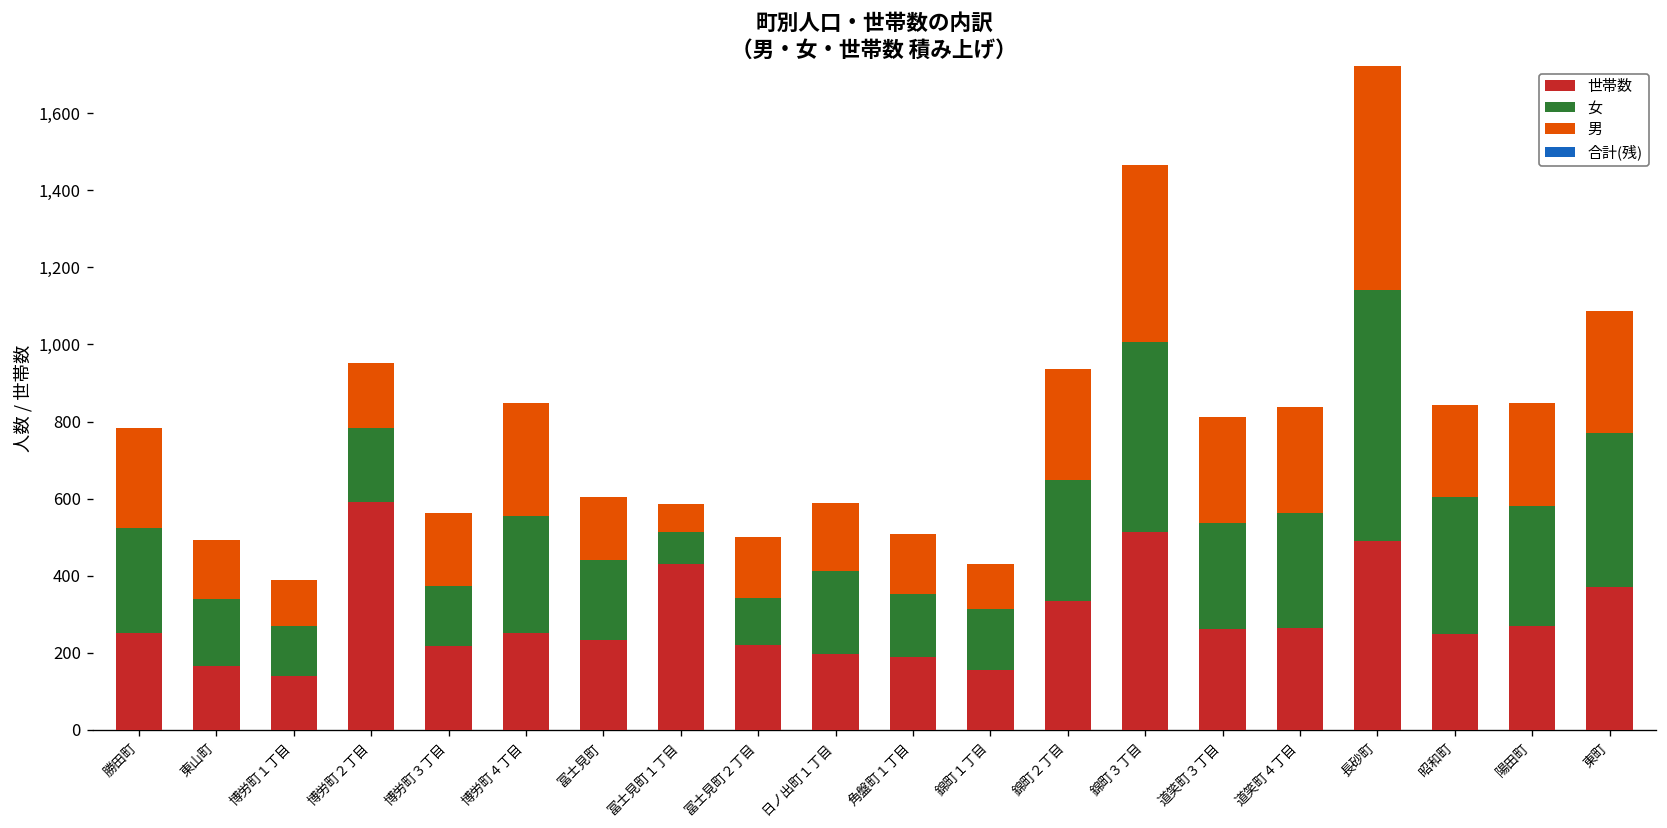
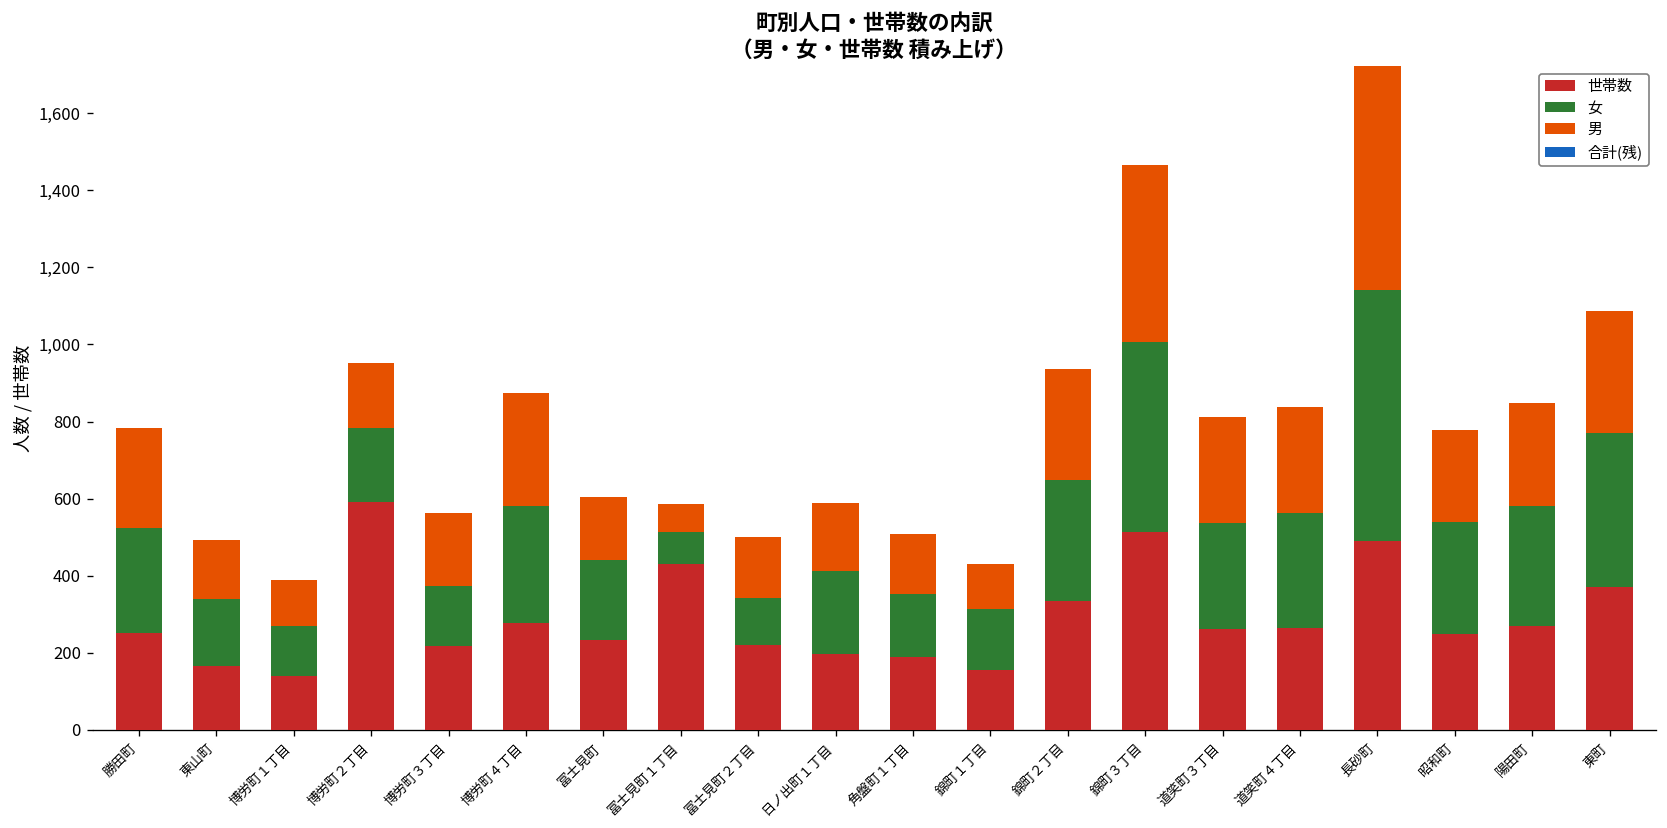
  {
    "世帯数": {
      "勝田町": 250,
      "東山町": 170,
      "博労町１丁目": 140,
      "博労町２丁目": 590,
      "博労町３丁目": 220,
-     "博労町４丁目": 250,
+     "博労町４丁目": 280,
      "冨士見町": 230,
      "冨士見町１丁目": 430,
      "冨士見町２丁目": 220,
      "日ノ出町１丁目": 200,
      "角盤町１丁目": 190,
      "錦町１丁目": 160,
      "錦町２丁目": 330,
      "錦町３丁目": 510,
      "道笑町３丁目": 260,
      "道笑町４丁目": 260,
      "長砂町": 490,
      "昭和町": 250,
      "陽田町": 270,
      "東町": 370
    },
    "女": {
      "勝田町": 270,
      "東山町": 170,
      "博労町１丁目": 130,
      "博労町２丁目": 190,
      "博労町３丁目": 160,
      "博労町４丁目": 300,
      "冨士見町": 210,
      "冨士見町１丁目": 80,
      "冨士見町２丁目": 120,
      "日ノ出町１丁目": 220,
      "角盤町１丁目": 170,
      "錦町１丁目": 160,
      "錦町２丁目": 320,
      "錦町３丁目": 490,
      "道笑町３丁目": 280,
      "道笑町４丁目": 300,
      "長砂町": 650,
-     "昭和町": 360,
+     "昭和町": 290,
      "陽田町": 310,
      "東町": 400
    }
  }
